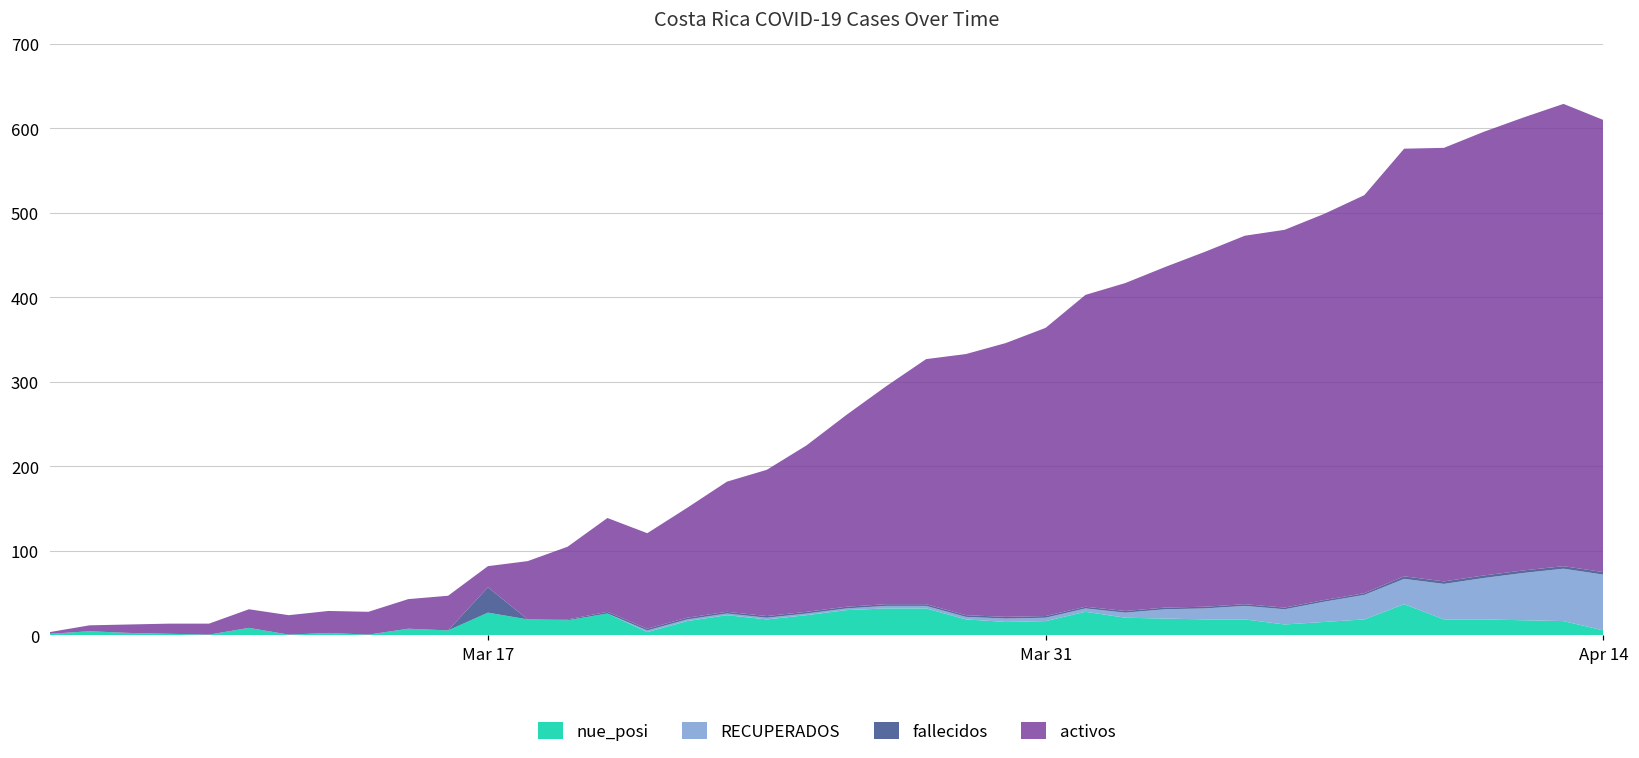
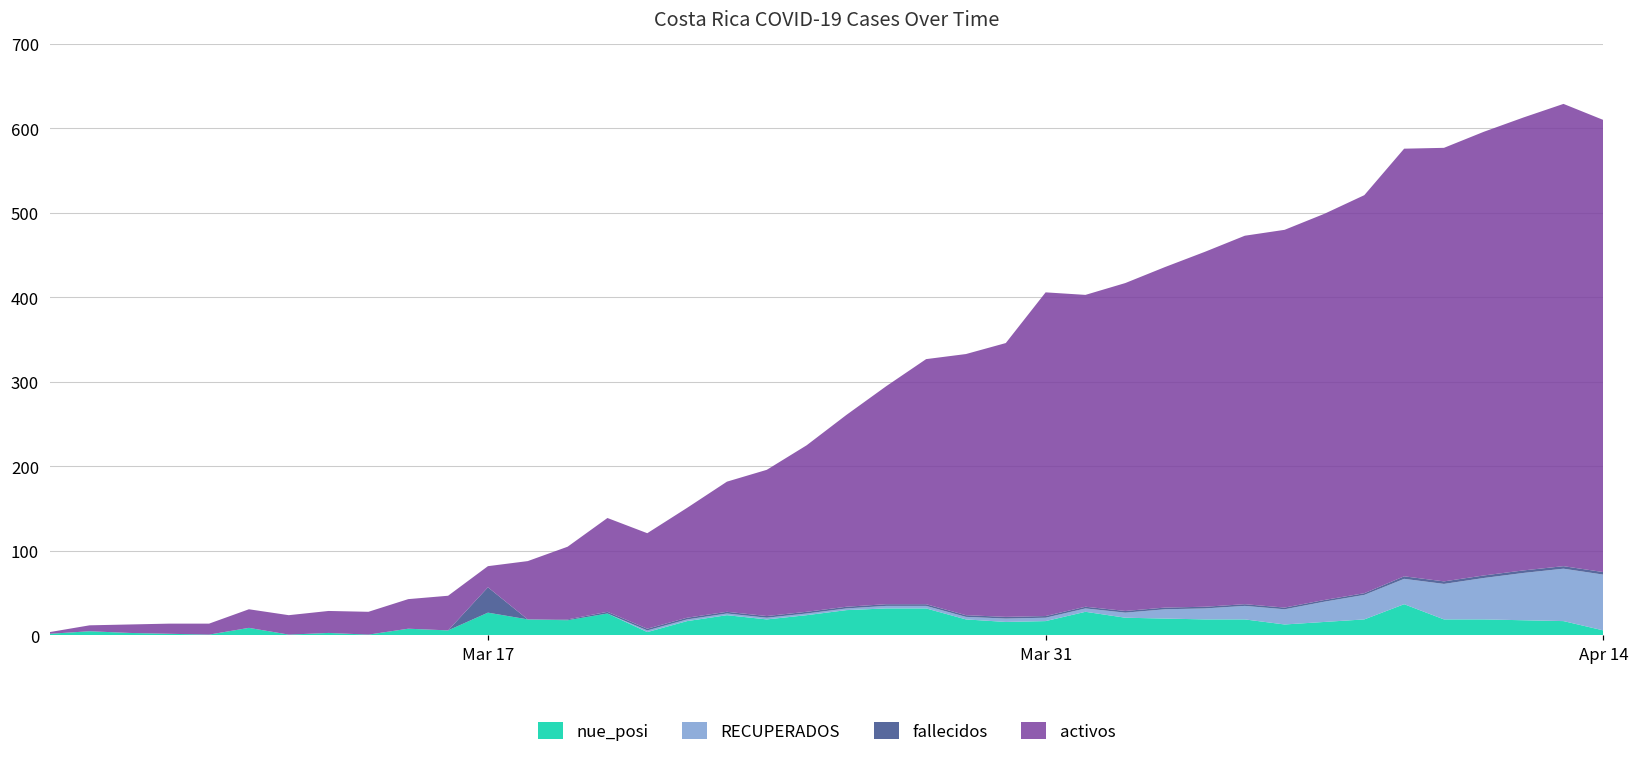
  {
    "nue_posi": {
      "Mar 31": 20,
      "Apr 14": 10
    },
    "fallecidos": {
      "Mar 17": 30
    },
    "activos": {
      "Mar 17": 30,
-     "Mar 31": 340,
+     "Mar 31": 380,
      "Apr 14": 540
    }
  }
